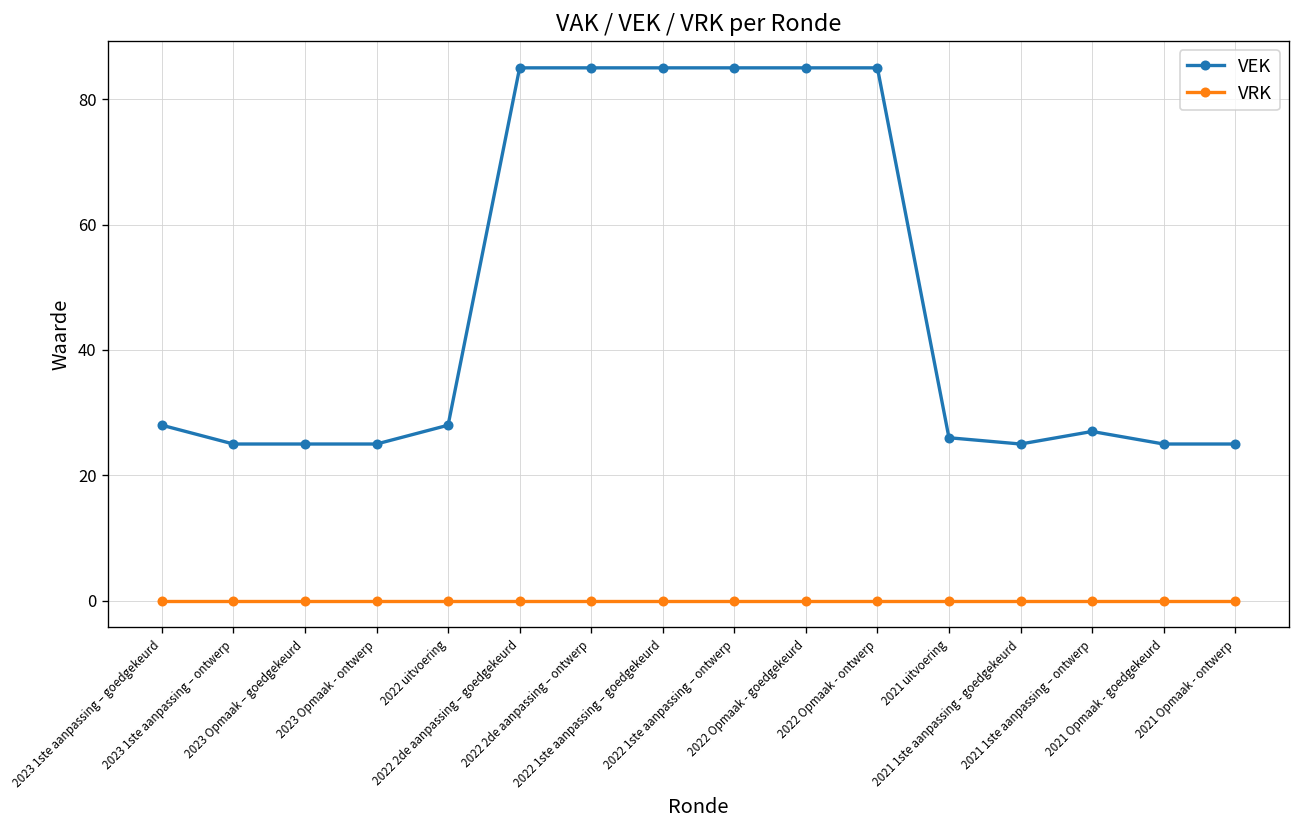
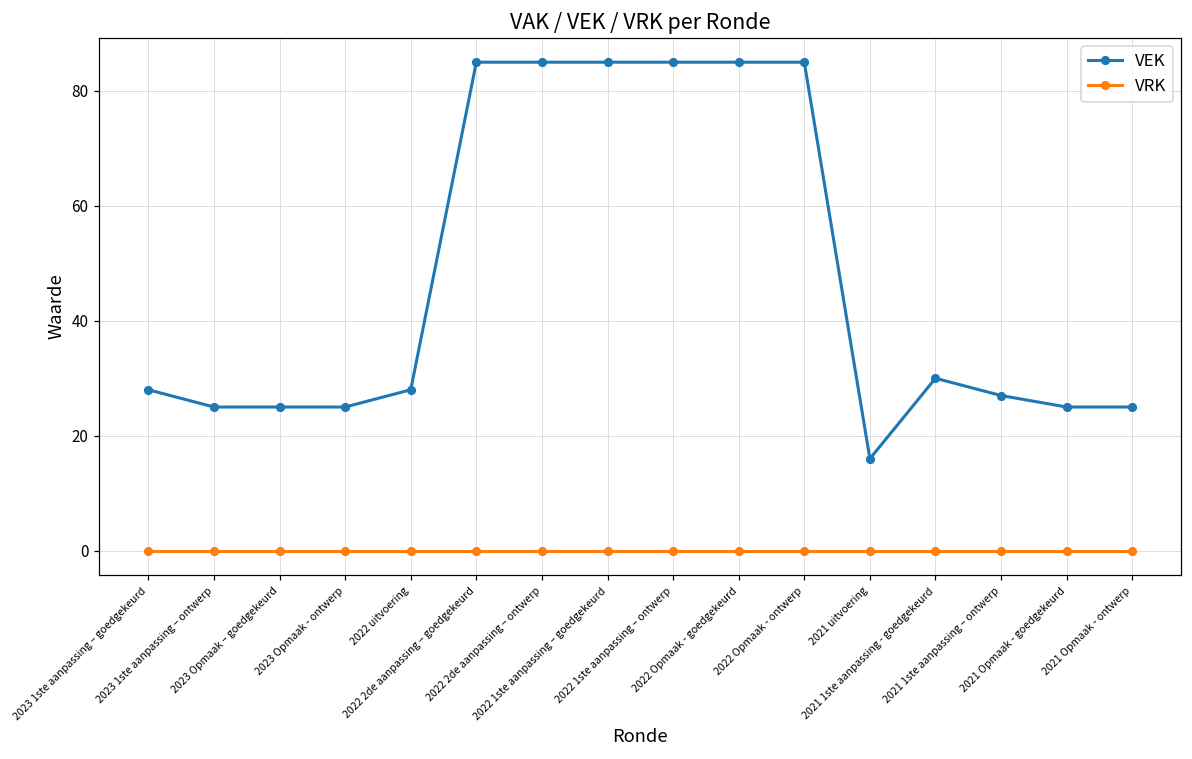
  {
    "VEK": {
      "2023 1ste aanpassing – goedgekeurd": 28,
      "2023 1ste aanpassing – ontwerp": 25,
      "2023 Opmaak – goedgekeurd": 25,
      "2023 Opmaak - ontwerp": 25,
      "2022 uitvoering": 28,
      "2022 2de aanpassing – goedgekeurd": 85,
      "2022 2de aanpassing – ontwerp": 85,
      "2022 1ste aanpassing – goedgekeurd": 85,
      "2022 1ste aanpassing – ontwerp": 85,
      "2022 Opmaak - goedgekeurd": 85,
      "2022 Opmaak - ontwerp": 85,
-     "2021 uitvoering": 26,
-     "2021 1ste aanpassing - goedgekeurd": 25,
+     "2021 uitvoering": 16,
+     "2021 1ste aanpassing - goedgekeurd": 30,
      "2021 1ste aanpassing – ontwerp": 27,
      "2021 Opmaak - goedgekeurd": 25,
      "2021 Opmaak - ontwerp": 25
    },
    "VRK": {
      "2023 1ste aanpassing – goedgekeurd": 0,
      "2023 1ste aanpassing – ontwerp": 0,
      "2023 Opmaak – goedgekeurd": 0,
      "2023 Opmaak - ontwerp": 0,
      "2022 uitvoering": 0,
      "2022 2de aanpassing – goedgekeurd": 0,
      "2022 2de aanpassing – ontwerp": 0,
      "2022 1ste aanpassing – goedgekeurd": 0,
      "2022 1ste aanpassing – ontwerp": 0,
      "2022 Opmaak - goedgekeurd": 0,
      "2022 Opmaak - ontwerp": 0,
      "2021 uitvoering": 0,
      "2021 1ste aanpassing - goedgekeurd": 0,
      "2021 1ste aanpassing – ontwerp": 0,
      "2021 Opmaak - goedgekeurd": 0,
      "2021 Opmaak - ontwerp": 0
    }
  }
